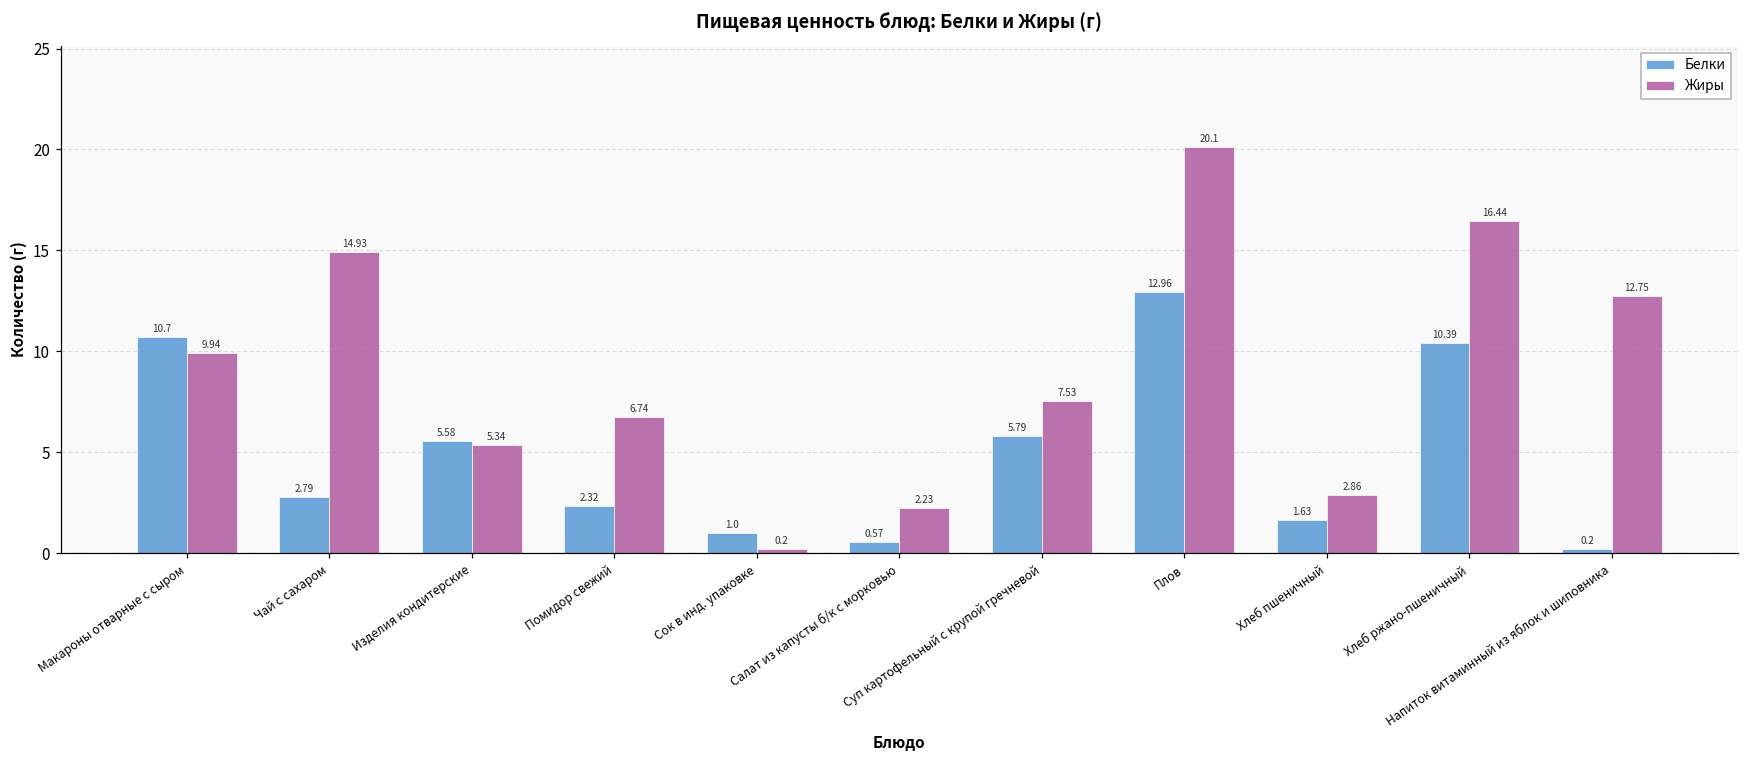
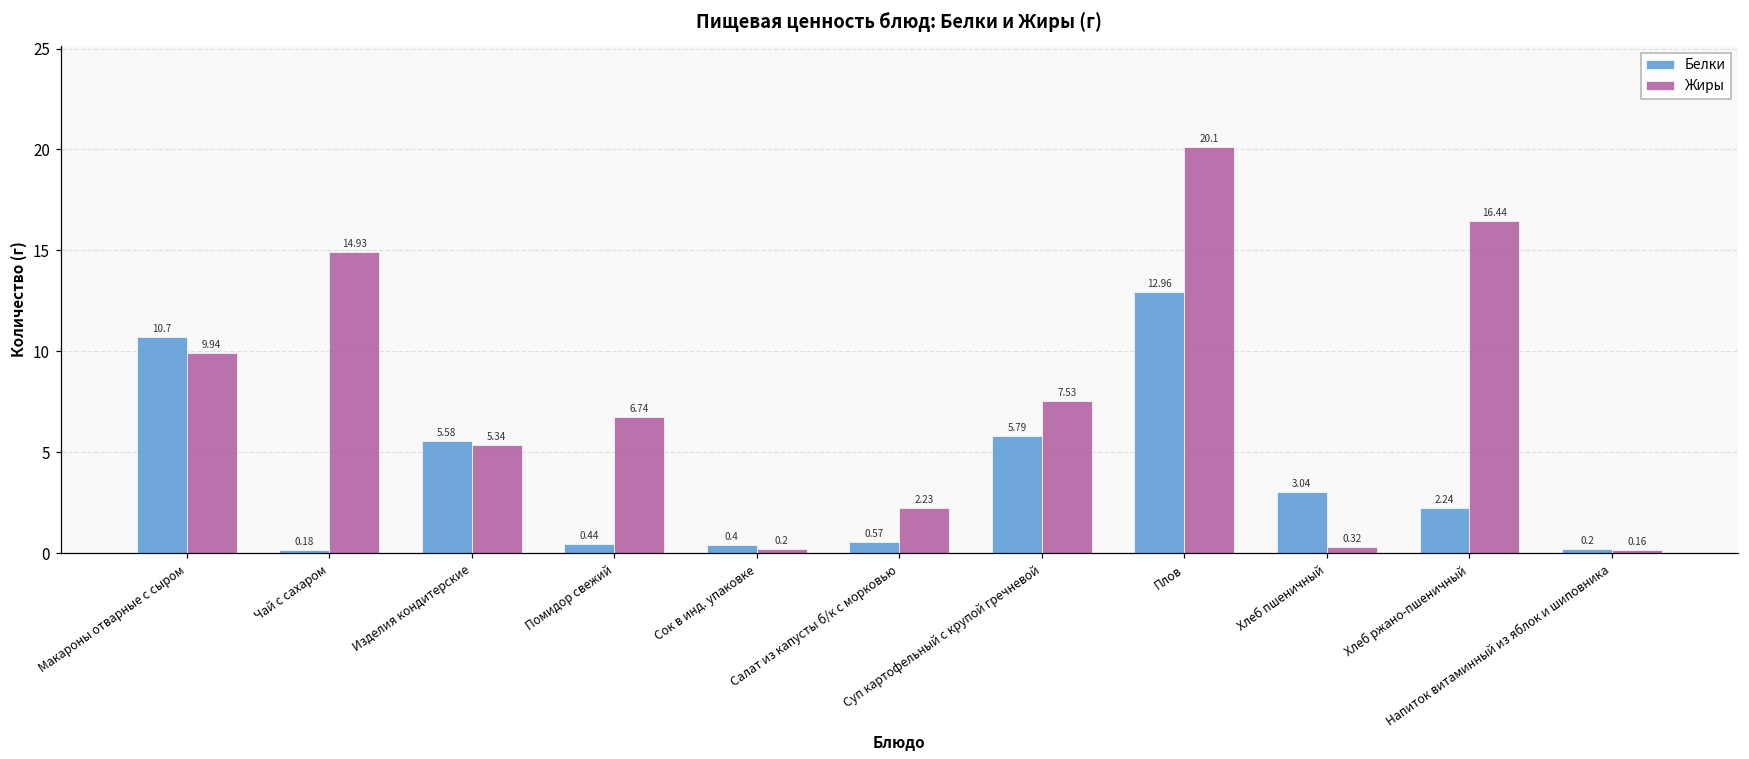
  {
    "Белки": {
      "Макароны отварные с сыром": 10.7,
-     "Чай с сахаром": 2.79,
+     "Чай с сахаром": 0.18,
      "Изделия кондитерские": 5.58,
-     "Помидор свежий": 2.32,
-     "Сок в инд. упаковке": 1.0,
+     "Помидор свежий": 0.44,
+     "Сок в инд. упаковке": 0.4,
      "Салат из капусты б/к с морковью": 0.57,
      "Суп картофельный с крупой гречневой": 5.79,
      "Плов": 12.96,
-     "Хлеб пшеничный": 1.63,
-     "Хлеб ржано-пшеничный": 10.39,
+     "Хлеб пшеничный": 3.04,
+     "Хлеб ржано-пшеничный": 2.24,
      "Напиток витаминный из яблок и шиповника": 0.2
    },
    "Жиры": {
      "Макароны отварные с сыром": 9.94,
      "Чай с сахаром": 14.93,
      "Изделия кондитерские": 5.34,
      "Помидор свежий": 6.74,
      "Сок в инд. упаковке": 0.2,
      "Салат из капусты б/к с морковью": 2.23,
      "Суп картофельный с крупой гречневой": 7.53,
      "Плов": 20.1,
-     "Хлеб пшеничный": 2.86,
+     "Хлеб пшеничный": 0.32,
      "Хлеб ржано-пшеничный": 16.44,
-     "Напиток витаминный из яблок и шиповника": 12.75
+     "Напиток витаминный из яблок и шиповника": 0.16
    }
  }
